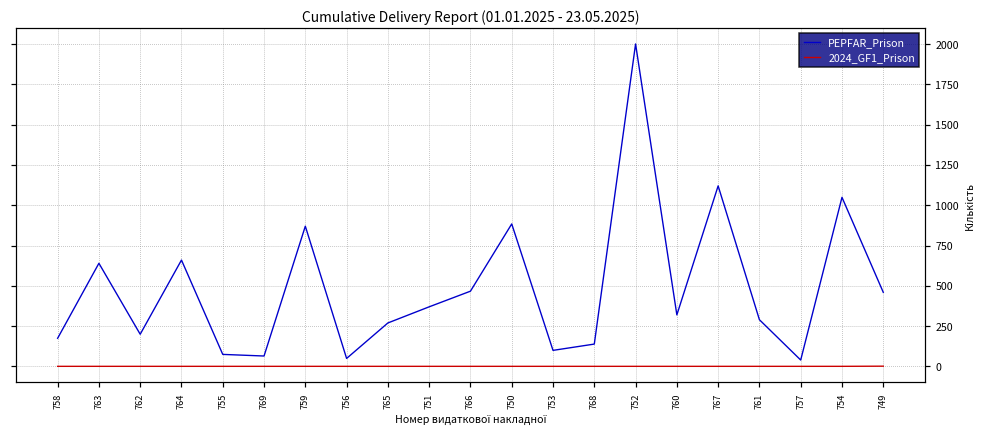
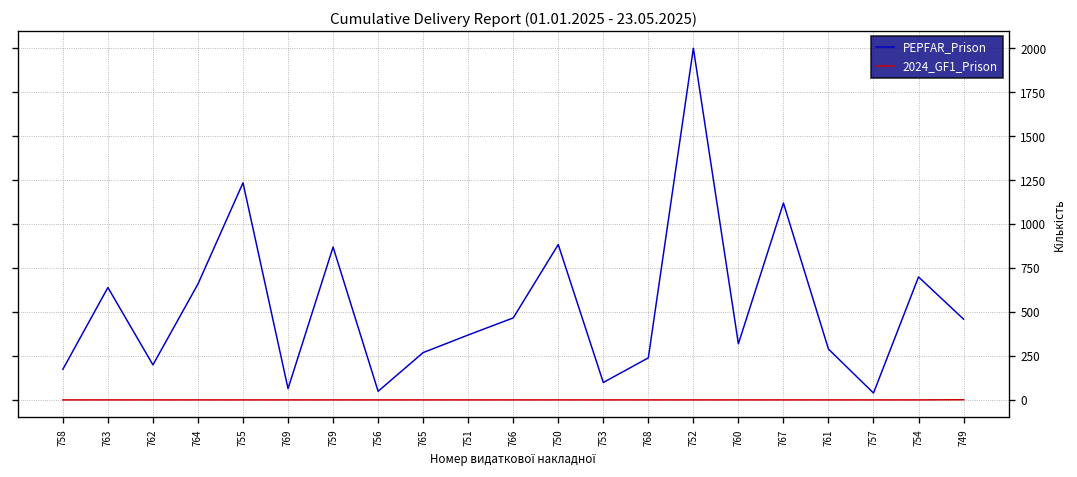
  {
    "PEPFAR_Prison": {
      "758": 180,
      "763": 640,
      "762": 200,
      "764": 660,
-     "755": 80,
+     "755": 1240,
      "769": 70,
      "759": 870,
      "756": 50,
      "765": 270,
      "751": 370,
      "766": 470,
      "750": 880,
      "753": 100,
-     "768": 140,
+     "768": 240,
      "752": 2000,
      "760": 320,
      "767": 1120,
      "761": 290,
      "757": 40,
-     "754": 1050,
+     "754": 700,
      "749": 460
    },
    "2024_GF1_Prison": {
      "758": 0,
      "763": 0,
      "762": 0,
      "764": 0,
      "755": 0,
      "769": 0,
      "759": 0,
      "756": 0,
      "765": 0,
      "751": 0,
      "766": 0,
      "750": 0,
      "753": 0,
      "768": 0,
      "752": 0,
      "760": 0,
      "767": 0,
      "761": 0,
      "757": 0,
      "754": 0,
      "749": 0
    }
  }
